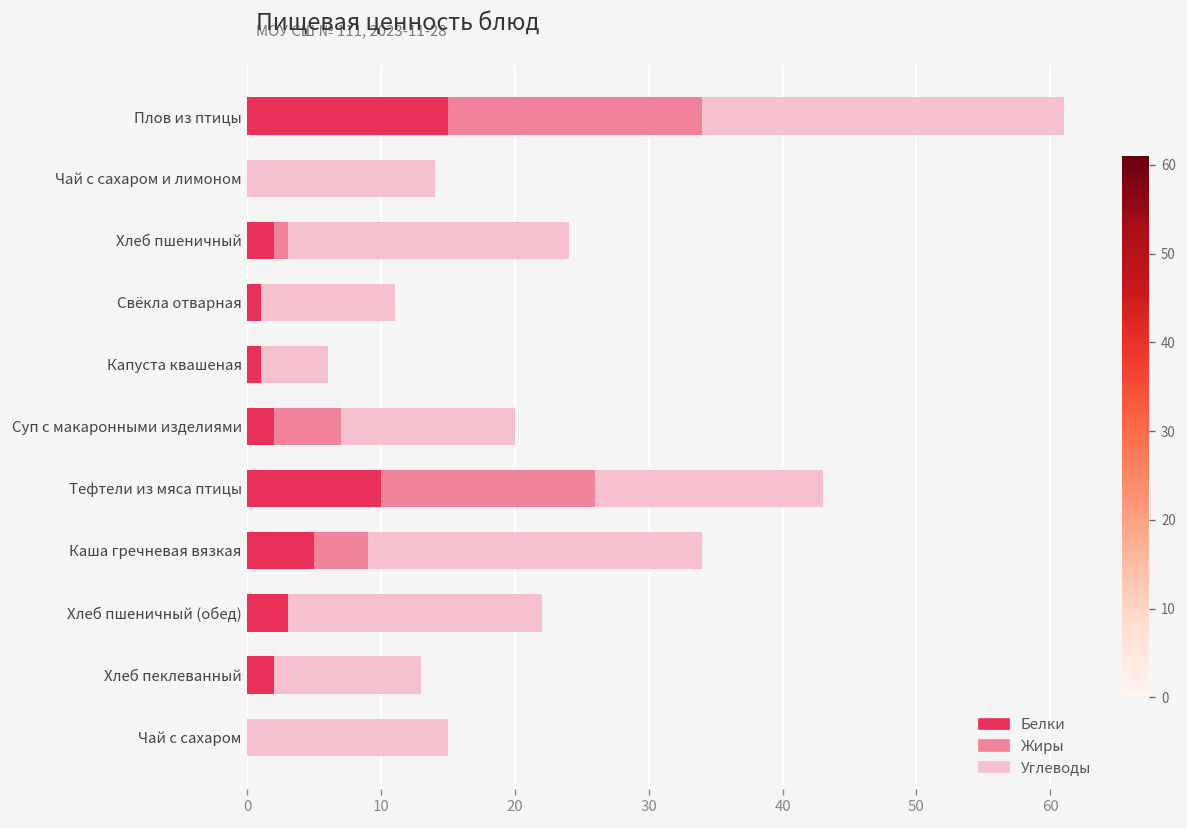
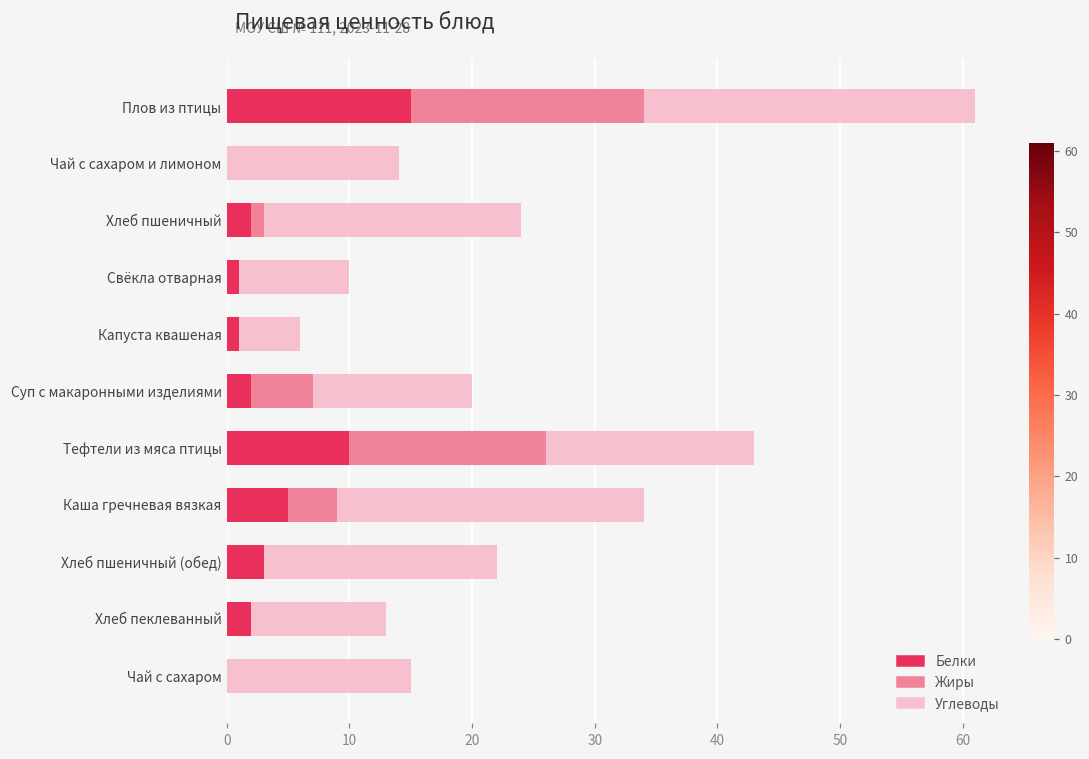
  {
    "Белки": {
      "Плов из птицы": 15,
      "Чай с сахаром и лимоном": 0,
      "Хлеб пшеничный": 2,
      "Свёкла отварная": 1,
      "Капуста квашеная": 1,
      "Суп с макаронными изделиями": 2,
      "Тефтели из мяса птицы": 10,
      "Каша гречневая вязкая": 5,
      "Хлеб пшеничный (обед)": 3,
      "Хлеб пеклеванный": 2,
      "Чай с сахаром": 0
    },
    "Жиры": {
      "Плов из птицы": 19,
      "Чай с сахаром и лимоном": 0,
      "Хлеб пшеничный": 1,
      "Свёкла отварная": 0,
      "Капуста квашеная": 0,
      "Суп с макаронными изделиями": 5,
      "Тефтели из мяса птицы": 16,
      "Каша гречневая вязкая": 4,
      "Хлеб пшеничный (обед)": 0,
      "Хлеб пеклеванный": 0,
      "Чай с сахаром": 0
    },
    "Углеводы": {
      "Плов из птицы": 27,
      "Чай с сахаром и лимоном": 14,
      "Хлеб пшеничный": 21,
-     "Свёкла отварная": 10,
+     "Свёкла отварная": 9,
      "Капуста квашеная": 5,
      "Суп с макаронными изделиями": 13,
      "Тефтели из мяса птицы": 17,
      "Каша гречневая вязкая": 25,
      "Хлеб пшеничный (обед)": 19,
      "Хлеб пеклеванный": 11,
      "Чай с сахаром": 15
    }
  }
